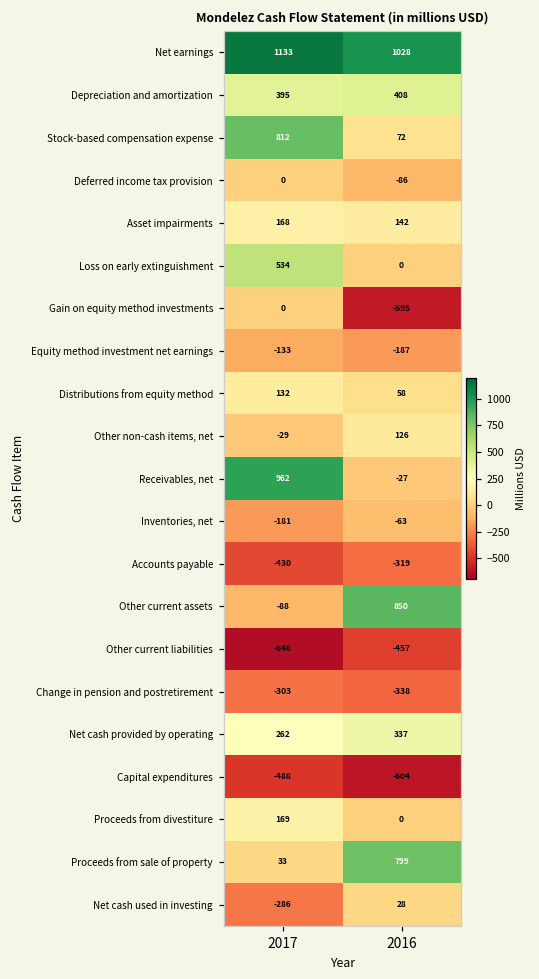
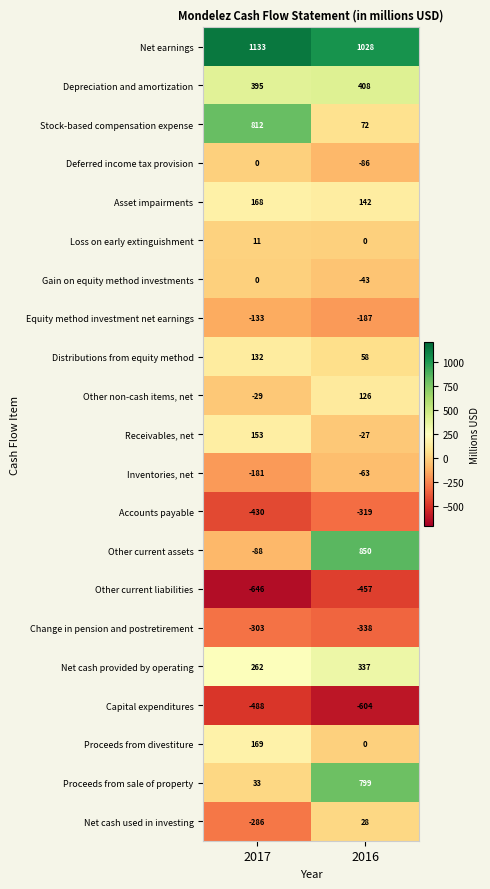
  {
    "Net earnings": {
      "2017": 1133,
      "2016": 1028
    },
    "Depreciation and amortization": {
      "2017": 395,
      "2016": 408
    },
    "Stock-based compensation expense": {
      "2017": 812,
      "2016": 72
    },
    "Deferred income tax provision": {
      "2017": 0,
      "2016": -86
    },
    "Asset impairments": {
      "2017": 168,
      "2016": 142
    },
    "Loss on early extinguishment": {
-     "2017": 534,
+     "2017": 11,
      "2016": 0
    },
    "Gain on equity method investments": {
      "2017": 0,
-     "2016": -595
+     "2016": -43
    },
    "Equity method investment net earnings": {
      "2017": -133,
      "2016": -187
    },
    "Distributions from equity method": {
      "2017": 132,
      "2016": 58
    },
    "Other non-cash items, net": {
      "2017": -29,
      "2016": 126
    },
    "Receivables, net": {
-     "2017": 962,
+     "2017": 153,
      "2016": -27
    },
    "Inventories, net": {
      "2017": -181,
      "2016": -63
    },
    "Accounts payable": {
      "2017": -430,
      "2016": -319
    },
    "Other current assets": {
      "2017": -88,
      "2016": 850
    },
    "Other current liabilities": {
      "2017": -646,
      "2016": -457
    },
    "Change in pension and postretirement": {
      "2017": -303,
      "2016": -338
    },
    "Net cash provided by operating": {
      "2017": 262,
      "2016": 337
    },
    "Capital expenditures": {
      "2017": -488,
      "2016": -604
    },
    "Proceeds from divestiture": {
      "2017": 169,
      "2016": 0
    },
    "Proceeds from sale of property": {
      "2017": 33,
      "2016": 799
    },
    "Net cash used in investing": {
      "2017": -286,
      "2016": 28
    }
  }
